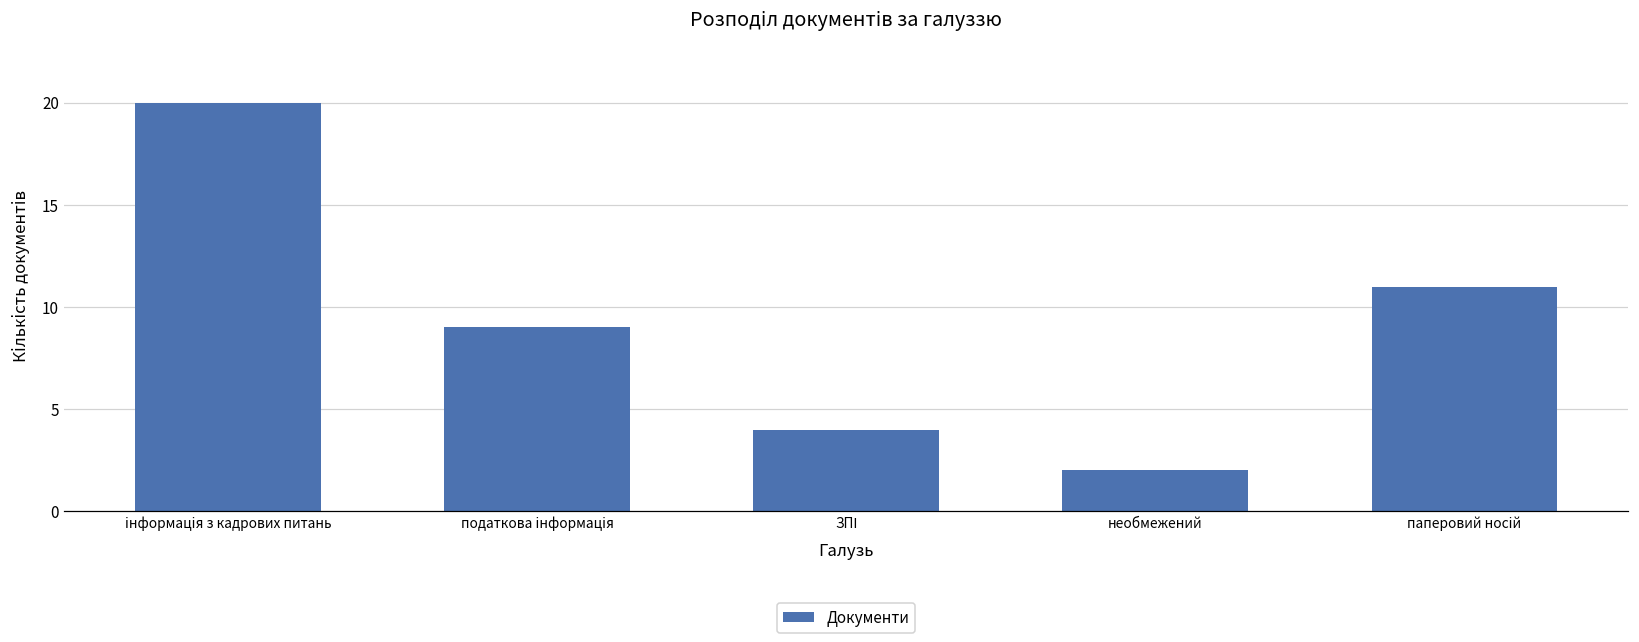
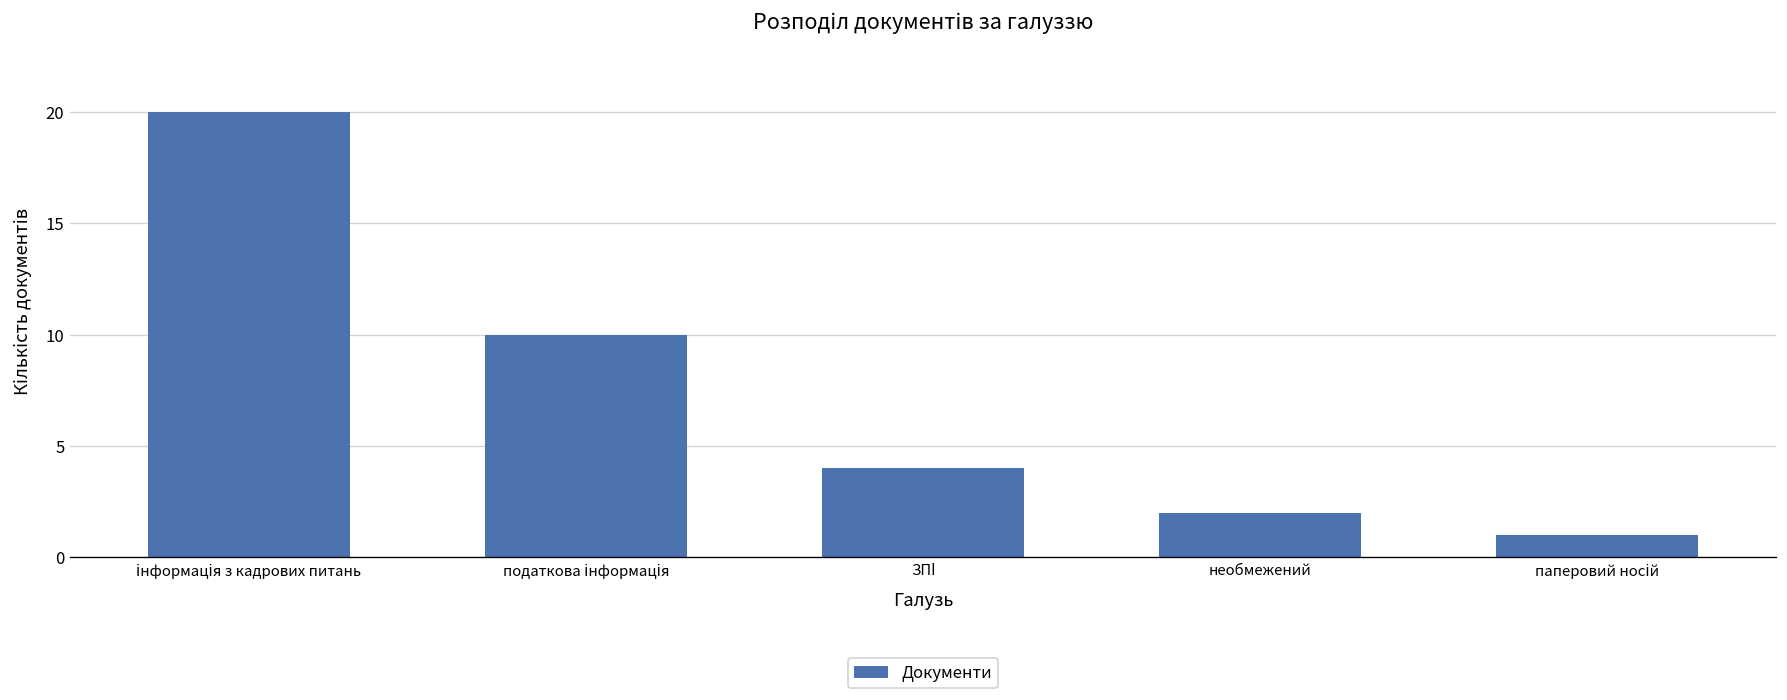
  {
    "інформація з кадрових питань": 20,
-   "податкова інформація": 9,
+   "податкова інформація": 10,
    "ЗПІ": 4,
    "необмежений": 2,
-   "паперовий носій": 11
+   "паперовий носій": 1
  }
